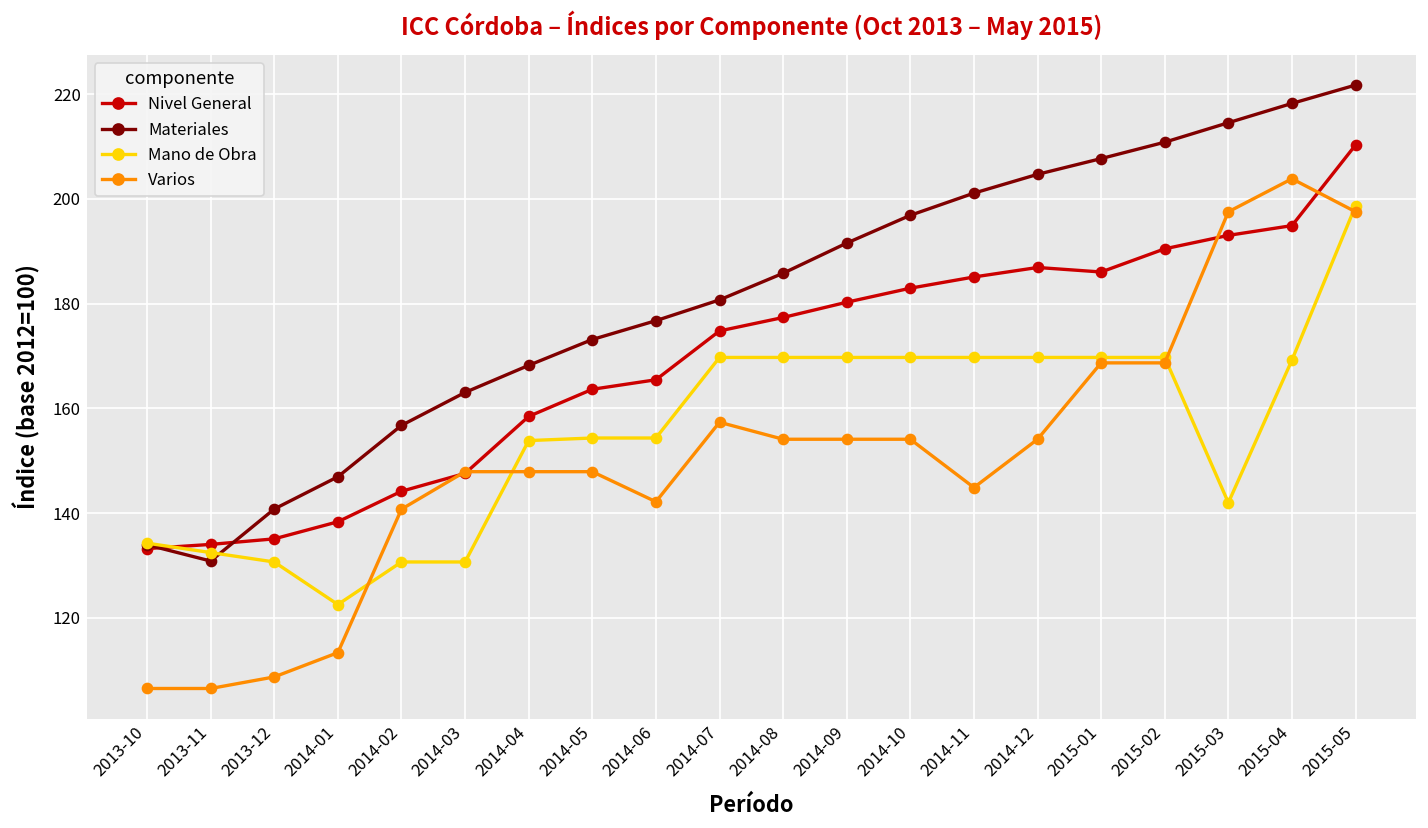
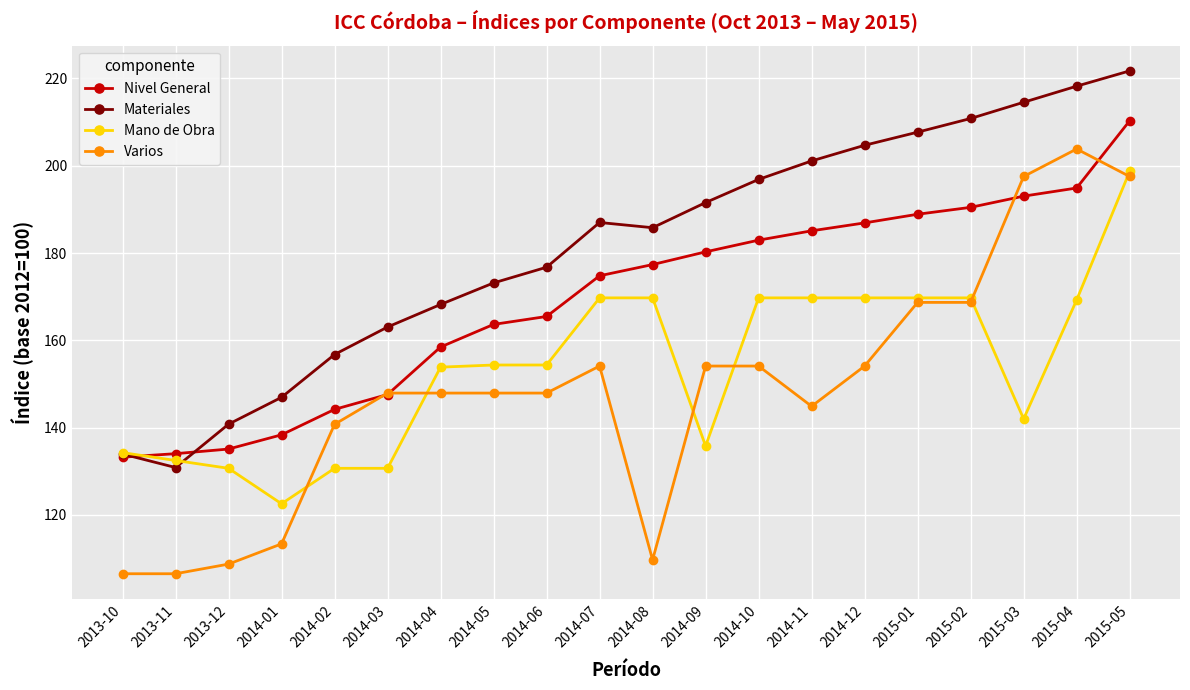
  {
    "Nivel General": {
      "2013-10": 133,
      "2013-11": 134,
      "2013-12": 135,
      "2014-01": 138,
      "2014-02": 144,
      "2014-04": 158,
      "2014-05": 164,
      "2014-06": 165,
      "2014-07": 175,
      "2014-08": 177,
      "2014-09": 180,
      "2014-10": 183,
      "2014-11": 185,
      "2014-12": 187,
-     "2015-01": 186,
+     "2015-01": 189,
      "2015-02": 190,
      "2015-03": 193,
      "2015-04": 195,
      "2015-05": 210
    },
    "Materiales": {
      "2013-11": 131,
      "2013-12": 141,
      "2014-01": 147,
      "2014-02": 157,
      "2014-03": 163,
      "2014-04": 168,
      "2014-05": 173,
      "2014-06": 177,
-     "2014-07": 181,
+     "2014-07": 187,
      "2014-08": 186,
      "2014-09": 192,
      "2014-10": 197,
      "2014-11": 201,
      "2014-12": 205,
      "2015-01": 208,
      "2015-02": 211,
      "2015-03": 215,
      "2015-04": 218,
      "2015-05": 222
    },
    "Mano de Obra": {
      "2013-11": 132,
      "2013-12": 131,
      "2014-01": 123,
      "2014-02": 131,
      "2014-03": 131,
      "2014-04": 154,
      "2014-05": 154,
      "2014-06": 154,
      "2014-07": 170,
      "2014-08": 170,
-     "2014-09": 170,
+     "2014-09": 136,
      "2014-10": 170,
      "2014-11": 170,
      "2014-12": 170,
      "2015-01": 170,
      "2015-02": 170,
      "2015-03": 142,
      "2015-04": 169,
      "2015-05": 199
    },
    "Varios": {
      "2013-10": 107,
      "2013-11": 107,
      "2013-12": 109,
      "2014-01": 113,
      "2014-02": 141,
      "2014-04": 148,
      "2014-05": 148,
-     "2014-06": 142,
-     "2014-07": 157,
-     "2014-08": 154,
+     "2014-06": 148,
+     "2014-07": 154,
+     "2014-08": 110,
      "2014-09": 154,
      "2014-10": 154,
      "2014-11": 145,
      "2014-12": 154,
      "2015-01": 169,
      "2015-02": 169,
      "2015-03": 198,
      "2015-04": 204,
      "2015-05": 198
    }
  }
